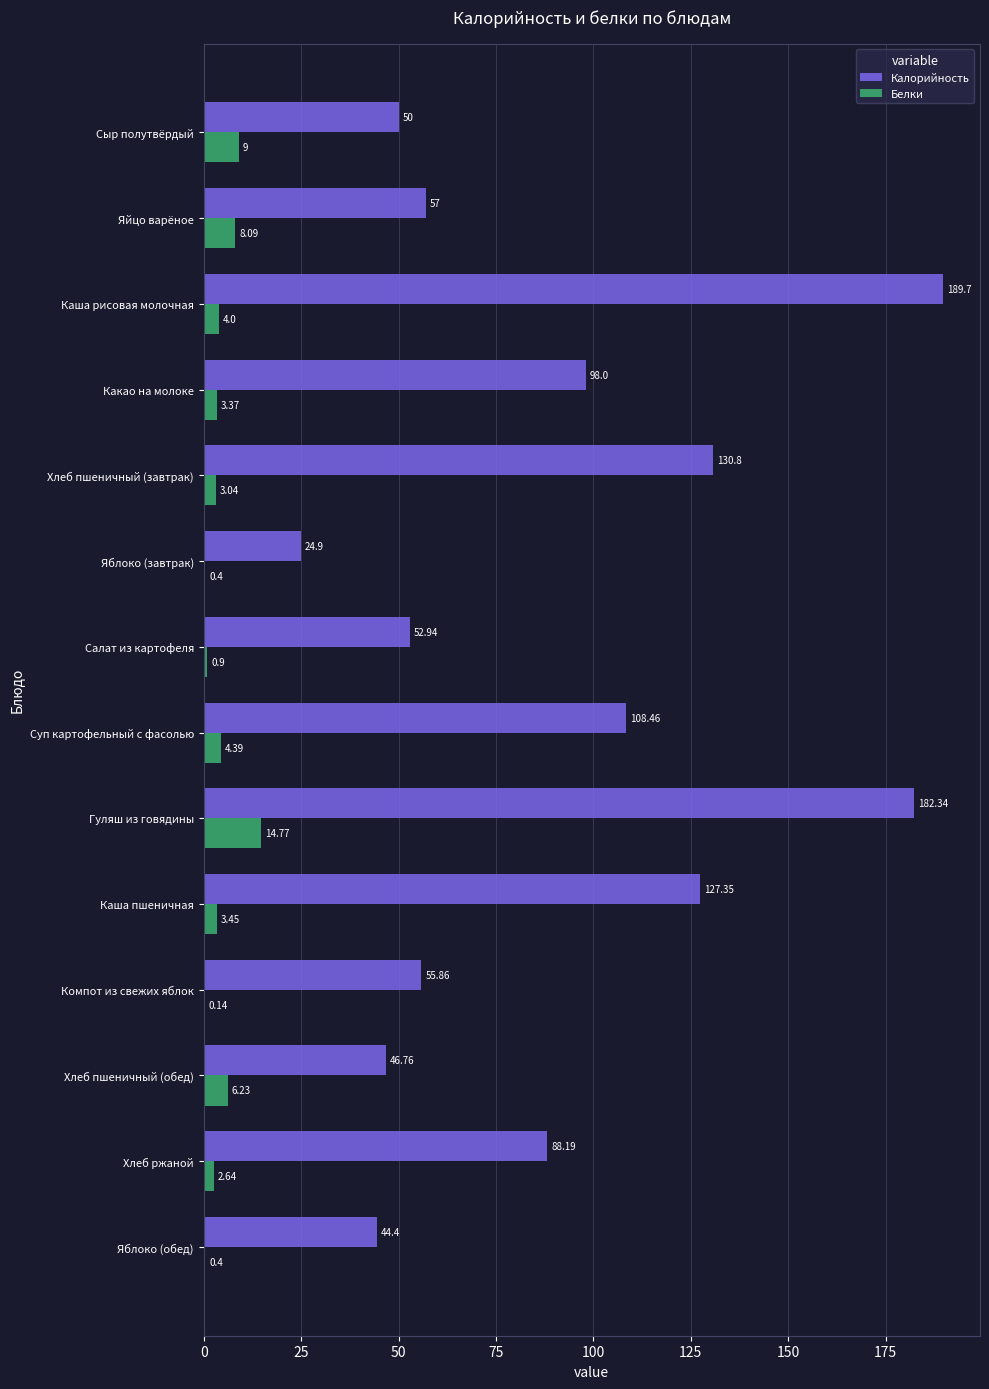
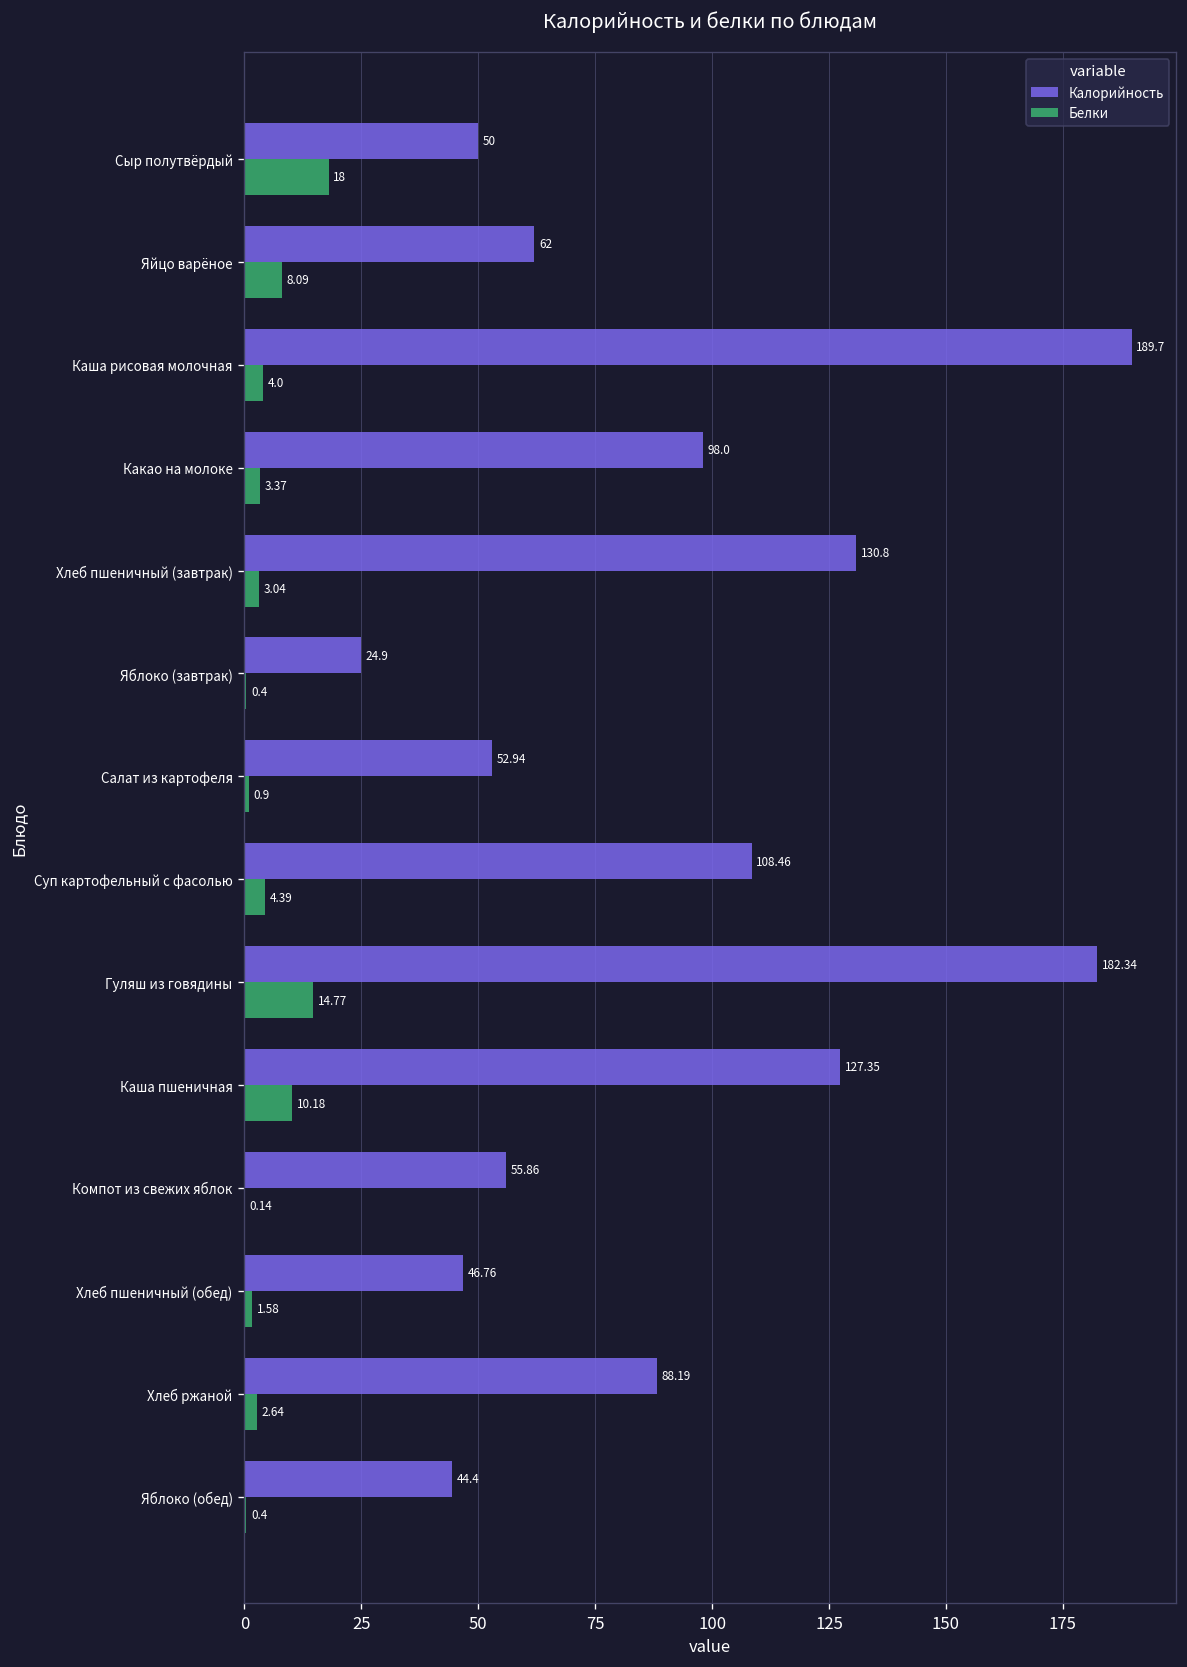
  {
    "Калорийность": {
      "Сыр полутвёрдый": 50,
-     "Яйцо варёное": 57,
+     "Яйцо варёное": 62,
      "Каша рисовая молочная": 189.7,
      "Какао на молоке": 98.0,
      "Хлеб пшеничный (завтрак)": 130.8,
      "Яблоко (завтрак)": 24.9,
      "Салат из картофеля": 52.94,
      "Суп картофельный с фасолью": 108.46,
      "Гуляш из говядины": 182.34,
      "Каша пшеничная": 127.35,
      "Компот из свежих яблок": 55.86,
      "Хлеб пшеничный (обед)": 46.76,
      "Хлеб ржаной": 88.19,
      "Яблоко (обед)": 44.4
    },
    "Белки": {
-     "Сыр полутвёрдый": 9,
+     "Сыр полутвёрдый": 18,
      "Яйцо варёное": 8.09,
      "Каша рисовая молочная": 4.0,
      "Какао на молоке": 3.37,
      "Хлеб пшеничный (завтрак)": 3.04,
      "Яблоко (завтрак)": 0.4,
      "Салат из картофеля": 0.9,
      "Суп картофельный с фасолью": 4.39,
      "Гуляш из говядины": 14.77,
-     "Каша пшеничная": 3.45,
+     "Каша пшеничная": 10.18,
      "Компот из свежих яблок": 0.14,
-     "Хлеб пшеничный (обед)": 6.23,
+     "Хлеб пшеничный (обед)": 1.58,
      "Хлеб ржаной": 2.64,
      "Яблоко (обед)": 0.4
    }
  }
